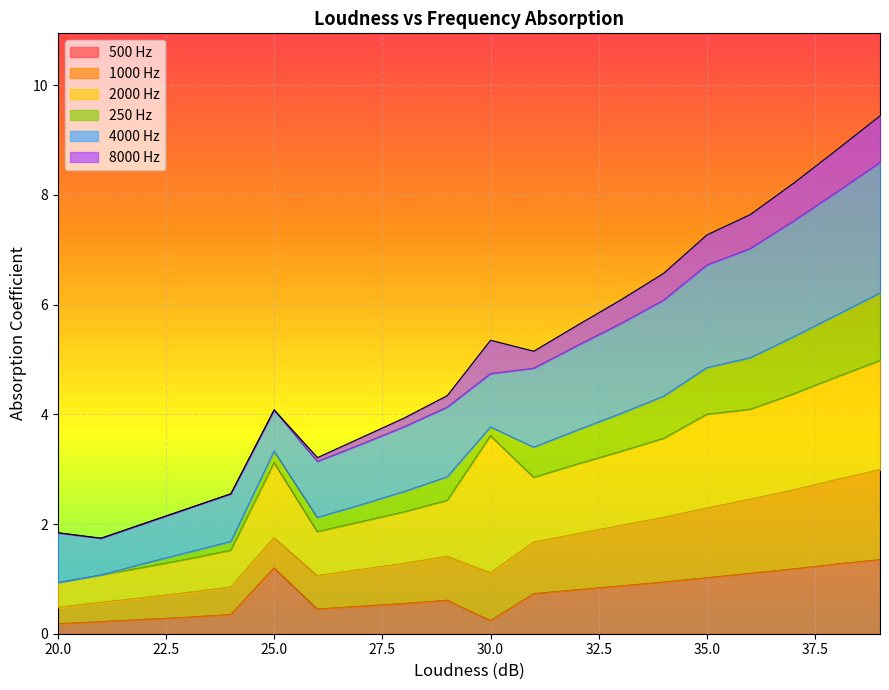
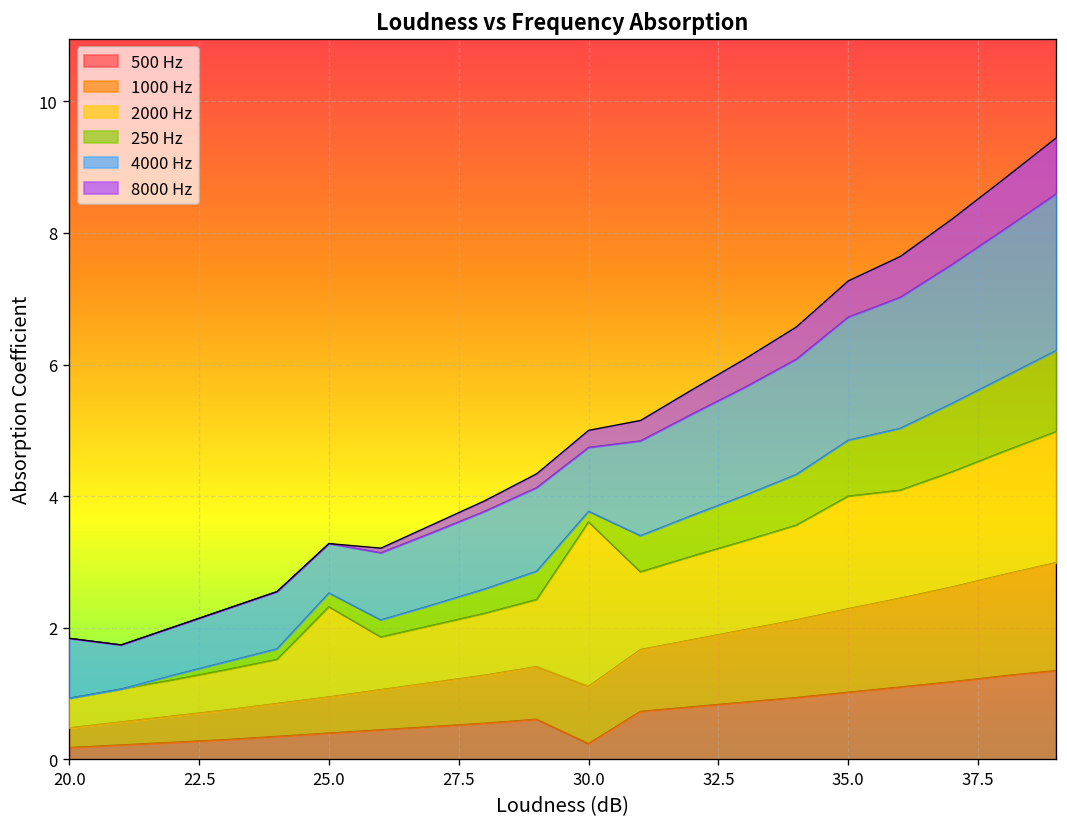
  {
    "500 Hz": {
      "20.0": 0.2,
-     "25.0": 1.2,
+     "25.0": 0.4,
      "30.0": 0.2,
      "35.0": 1.0
    },
    "1000 Hz": {
      "20.0": 0.3,
      "25.0": 0.6,
      "30.0": 0.9,
      "35.0": 1.3
    },
    "2000 Hz": {
      "25.0": 1.4,
      "30.0": 2.5,
      "35.0": 1.7
    },
    "250 Hz": {
      "25.0": 0.2,
      "30.0": 0.2,
      "35.0": 0.8
    },
    "4000 Hz": {
      "30.0": 1.0,
      "35.0": 1.9
    },
    "8000 Hz": {
-     "30.0": 0.6,
+     "30.0": 0.3,
      "35.0": 0.5
    }
  }
